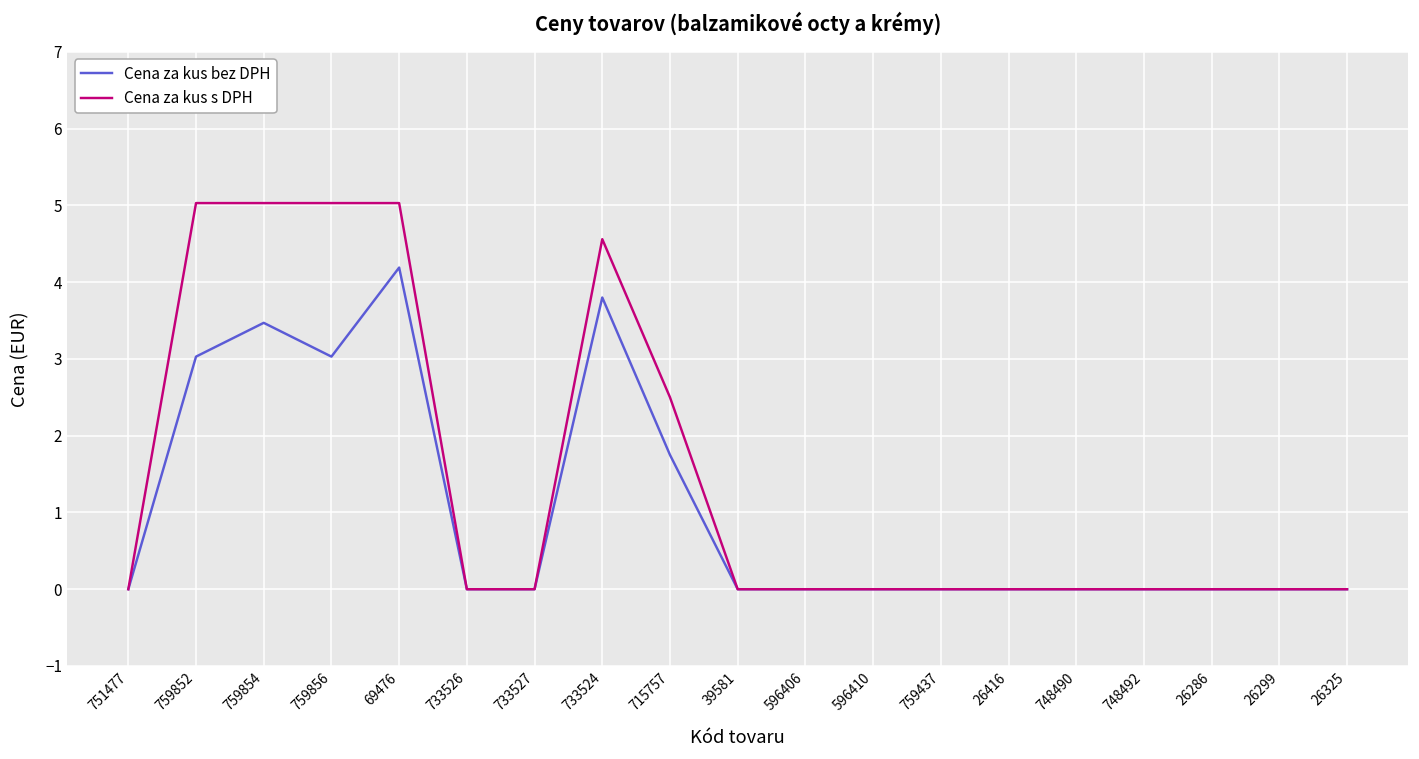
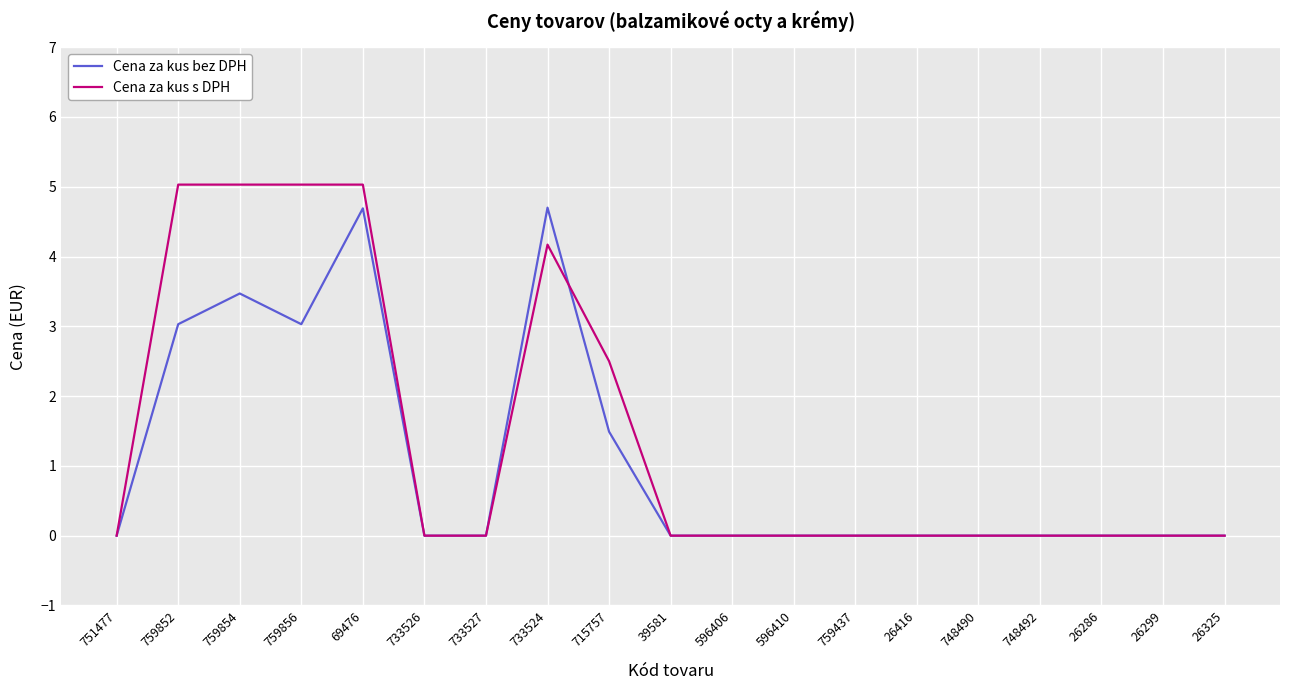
  {
    "Cena za kus bez DPH": {
      "759852": 3.0,
      "759854": 3.5,
      "759856": 3.0,
-     "69476": 4.2,
-     "733524": 3.8,
-     "715757": 1.8
+     "69476": 4.7,
+     "733524": 4.7,
+     "715757": 1.5
    },
    "Cena za kus s DPH": {
      "759852": 5.0,
      "759854": 5.0,
      "759856": 5.0,
      "69476": 5.0,
-     "733524": 4.6,
+     "733524": 4.2,
      "715757": 2.5
    }
  }
